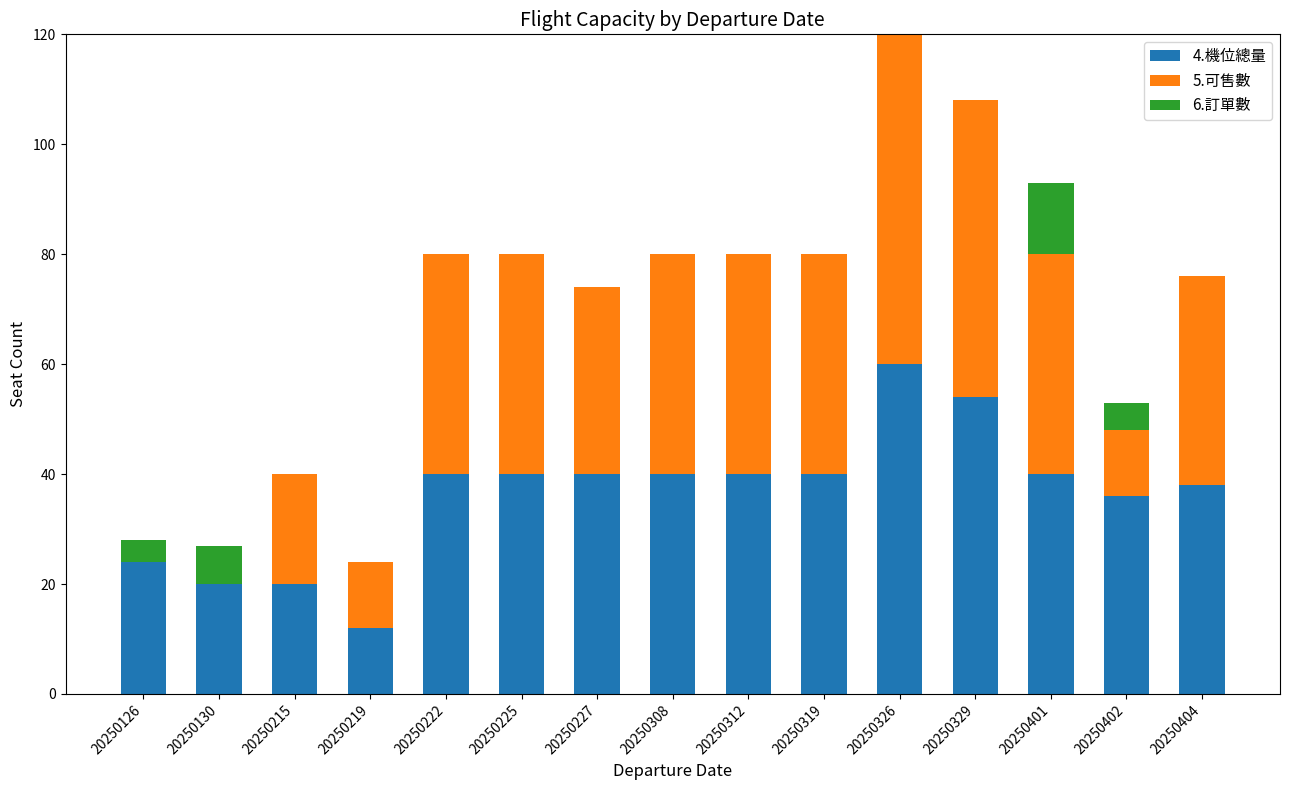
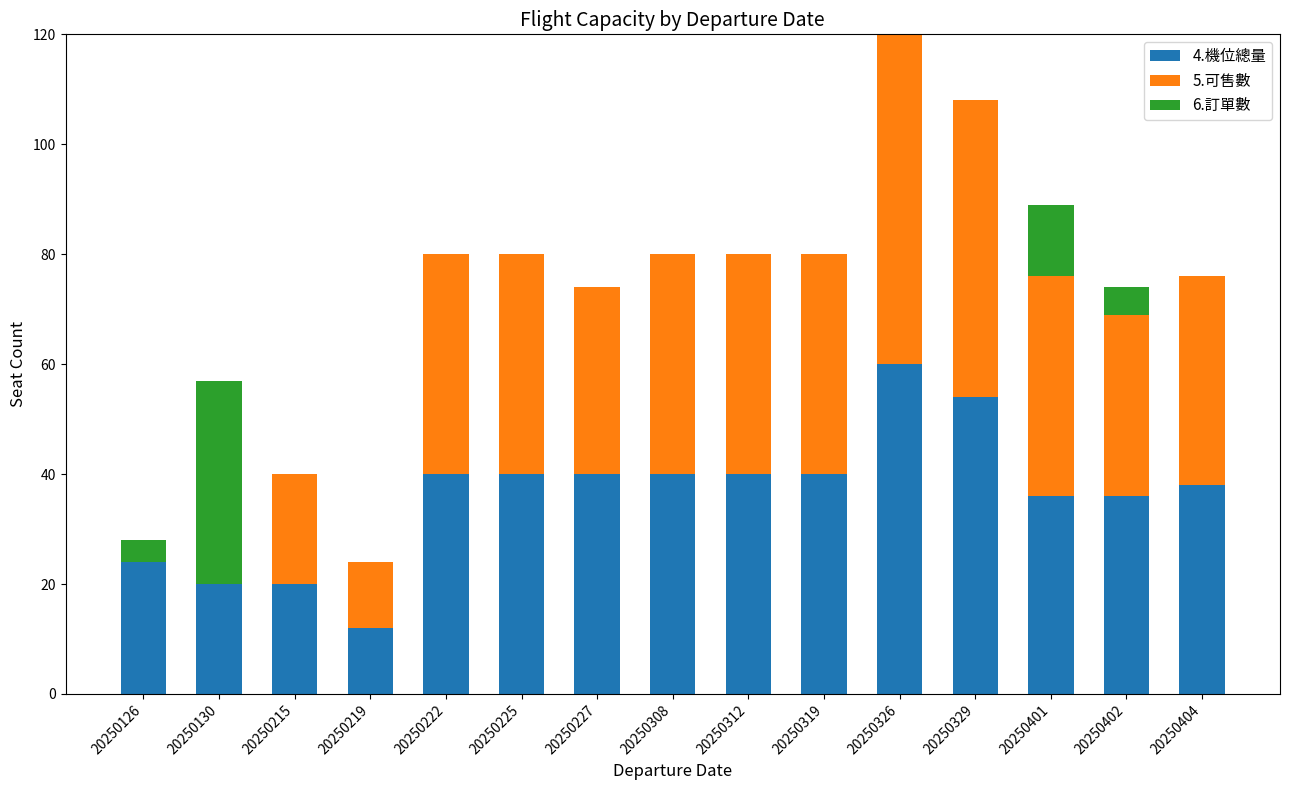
  {
    "4.機位總量": {
      "20250126": 24,
      "20250130": 20,
      "20250215": 20,
      "20250219": 12,
      "20250222": 40,
      "20250225": 40,
      "20250227": 40,
      "20250308": 40,
      "20250312": 40,
      "20250319": 40,
      "20250326": 60,
      "20250329": 54,
-     "20250401": 40,
+     "20250401": 36,
      "20250402": 36,
      "20250404": 38
    },
    "5.可售數": {
      "20250126": 0,
      "20250130": 0,
      "20250215": 20,
      "20250219": 12,
      "20250222": 40,
      "20250225": 40,
      "20250227": 34,
      "20250308": 40,
      "20250312": 40,
      "20250319": 40,
      "20250326": 60,
      "20250329": 54,
      "20250401": 40,
-     "20250402": 12,
+     "20250402": 33,
      "20250404": 38
    },
    "6.訂單數": {
      "20250126": 4,
-     "20250130": 7,
+     "20250130": 37,
      "20250215": 0,
      "20250219": 0,
      "20250222": 0,
      "20250225": 0,
      "20250227": 0,
      "20250308": 0,
      "20250312": 0,
      "20250319": 0,
      "20250326": 0,
      "20250329": 0,
      "20250401": 13,
      "20250402": 5,
      "20250404": 0
    }
  }
